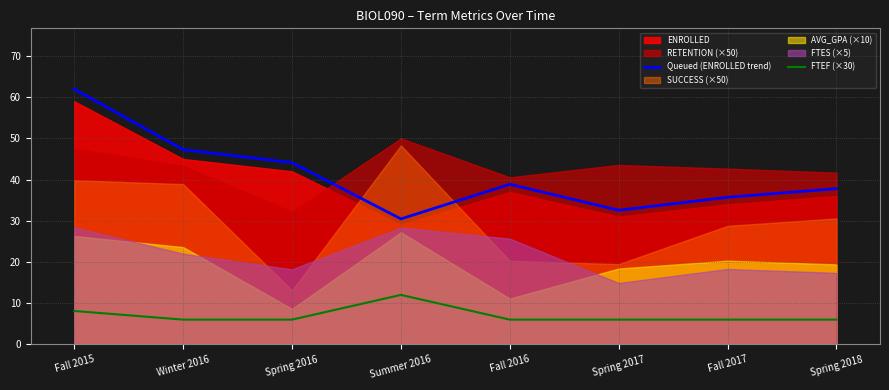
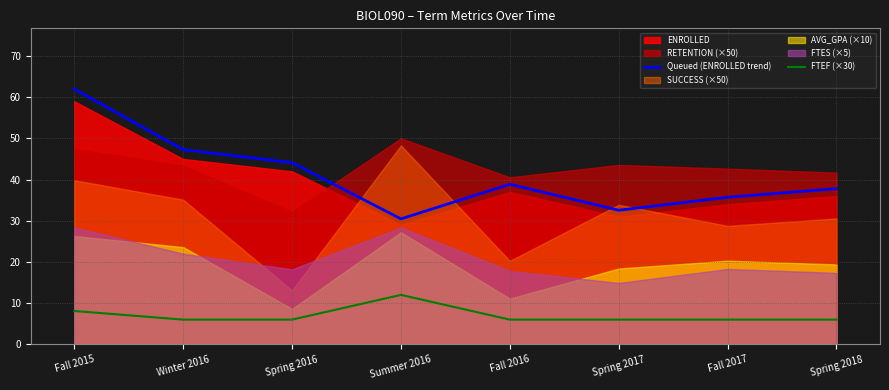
  {
    "Queued (ENROLLED trend)": {
      "Fall 2015": 62,
      "Winter 2016": 47,
      "Spring 2016": 44,
      "Summer 2016": 30,
      "Fall 2016": 39,
      "Spring 2017": 33,
      "Fall 2017": 36,
      "Spring 2018": 38
    },
    "FTEF (×30)": {
      "Fall 2015": 8,
      "Winter 2016": 6,
      "Spring 2016": 6,
      "Summer 2016": 12,
      "Fall 2016": 6,
      "Spring 2017": 6,
      "Fall 2017": 6,
      "Spring 2018": 6
    },
    "SUCCESS (×50)": {
      "Fall 2015": 40,
-     "Winter 2016": 39,
+     "Winter 2016": 35,
      "Spring 2016": 13,
      "Summer 2016": 48,
      "Fall 2016": 20,
-     "Spring 2017": 19,
+     "Spring 2017": 34,
      "Fall 2017": 29,
      "Spring 2018": 31
    },
    "AVG_GPA (×10)": {
      "Fall 2015": 26,
      "Winter 2016": 24,
      "Spring 2016": 9,
      "Summer 2016": 27,
      "Fall 2016": 11,
      "Spring 2017": 18,
      "Fall 2017": 20,
      "Spring 2018": 19
    },
    "FTES (×5)": {
      "Fall 2015": 28,
      "Winter 2016": 22,
      "Spring 2016": 18,
      "Summer 2016": 28,
-     "Fall 2016": 26,
+     "Fall 2016": 18,
      "Spring 2017": 15,
      "Fall 2017": 18,
      "Spring 2018": 17
    }
  }
